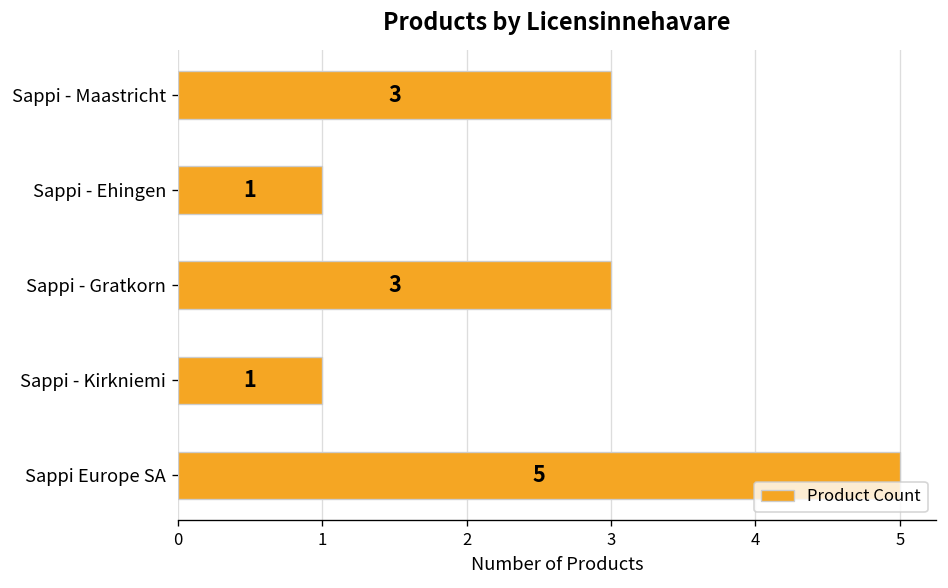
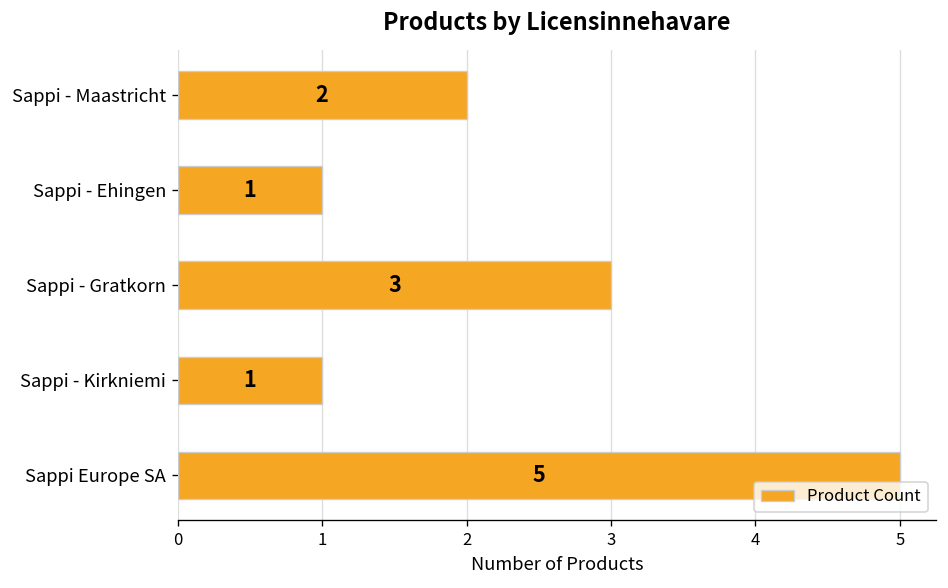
  {
-   "Sappi - Maastricht": 3,
+   "Sappi - Maastricht": 2,
    "Sappi - Ehingen": 1,
    "Sappi - Gratkorn": 3,
    "Sappi - Kirkniemi": 1,
    "Sappi Europe SA": 5
  }
